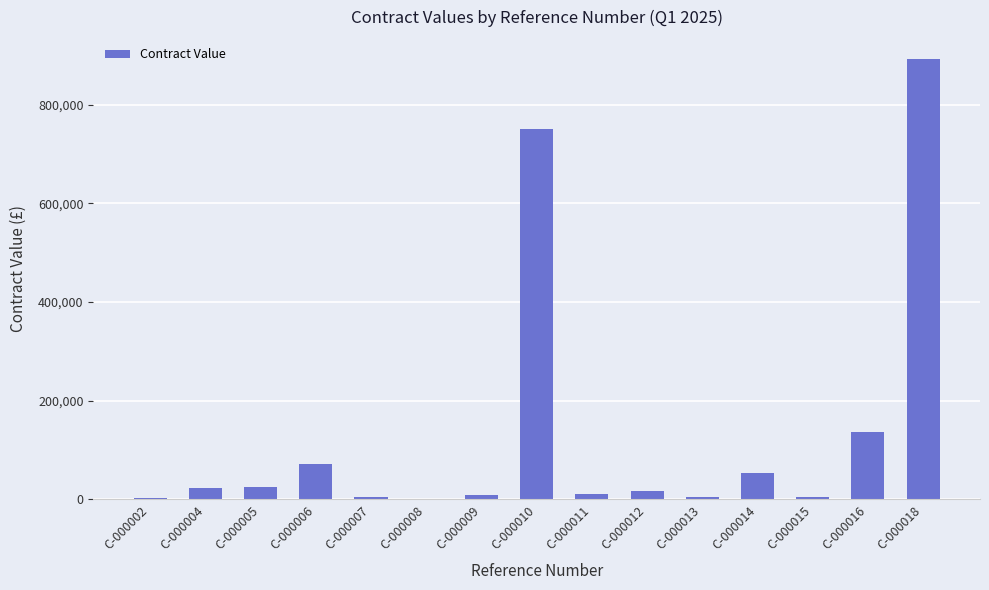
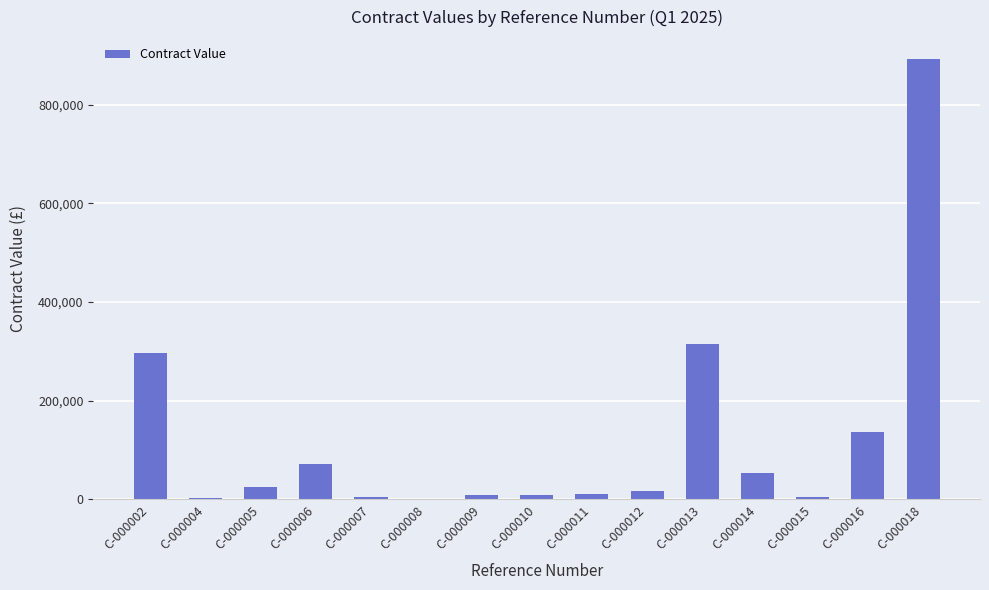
  {
-   "C-000002": "0",
-   "C-000004": "20,000",
+   "C-000002": "300,000",
+   "C-000004": "0",
    "C-000005": "20,000",
    "C-000006": "70,000",
    "C-000008": "0",
    "C-000009": "10,000",
-   "C-000010": "750,000",
+   "C-000010": "10,000",
    "C-000011": "10,000",
    "C-000012": "20,000",
-   "C-000013": "10,000",
+   "C-000013": "320,000",
    "C-000014": "50,000",
    "C-000016": "140,000",
    "C-000018": "890,000"
  }
